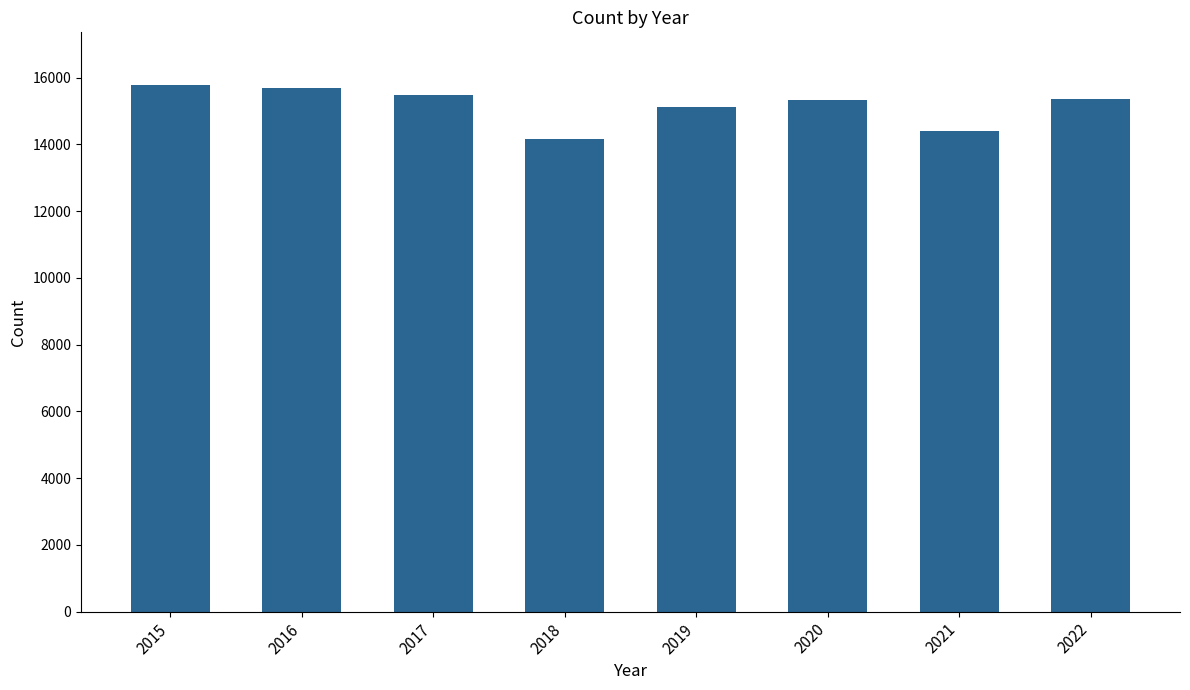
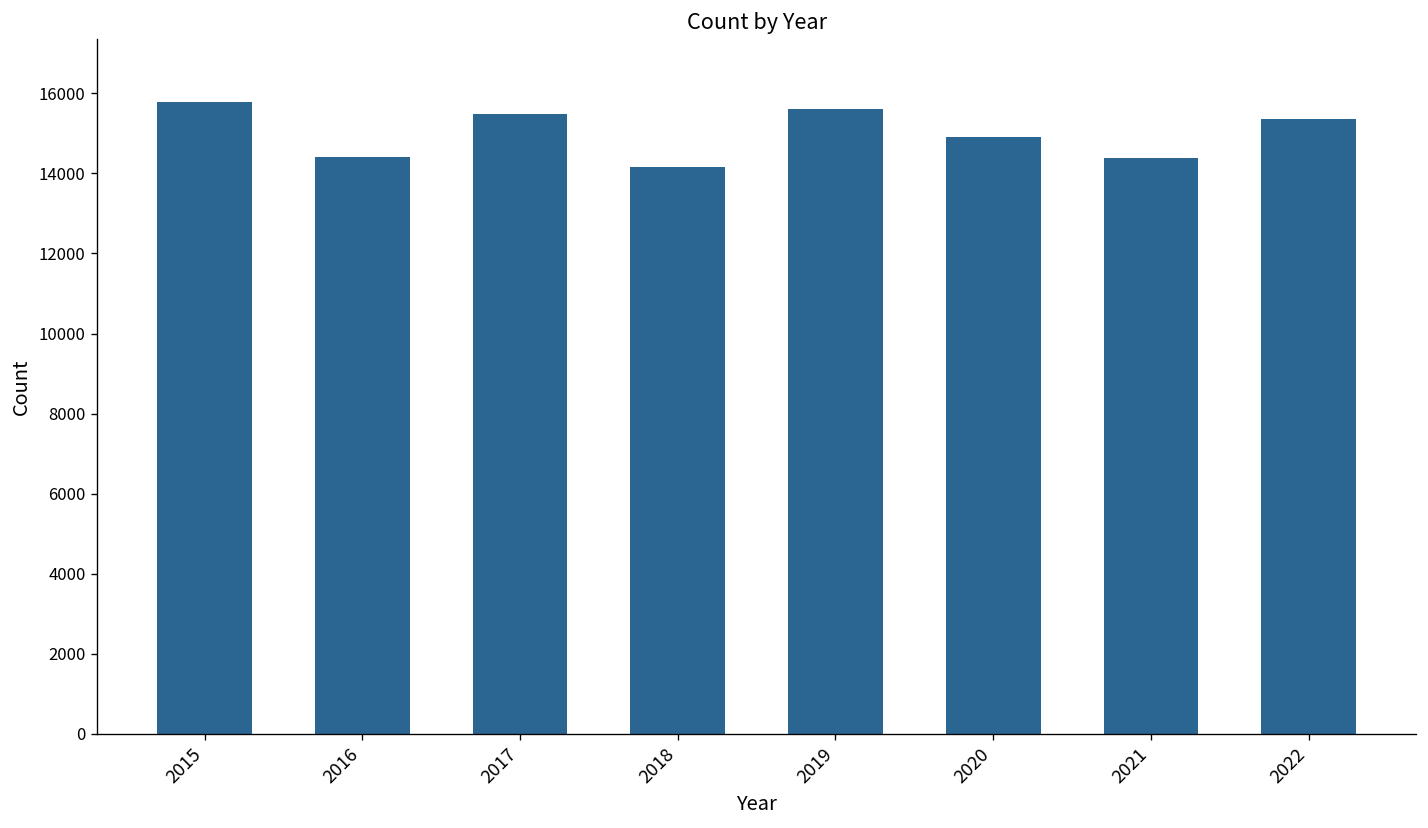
  {
    "2015": 15800,
-   "2016": 15700,
+   "2016": 14400,
    "2017": 15500,
    "2018": 14200,
-   "2019": 15100,
-   "2020": 15300,
+   "2019": 15600,
+   "2020": 14900,
    "2021": 14400,
    "2022": 15400
  }
